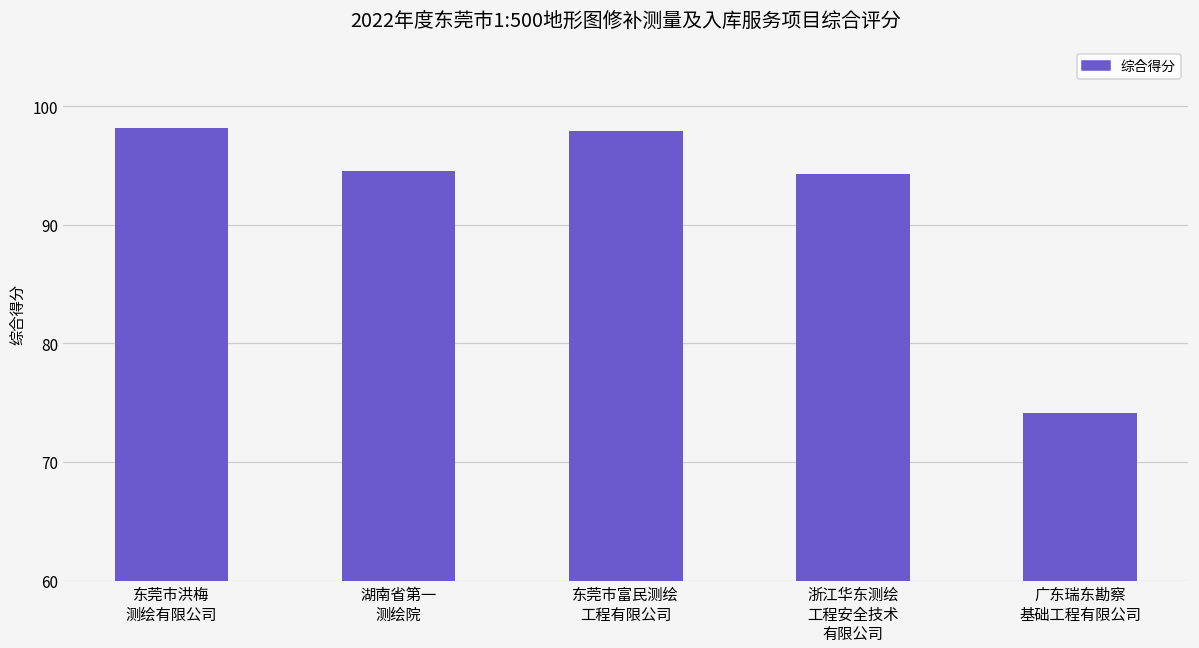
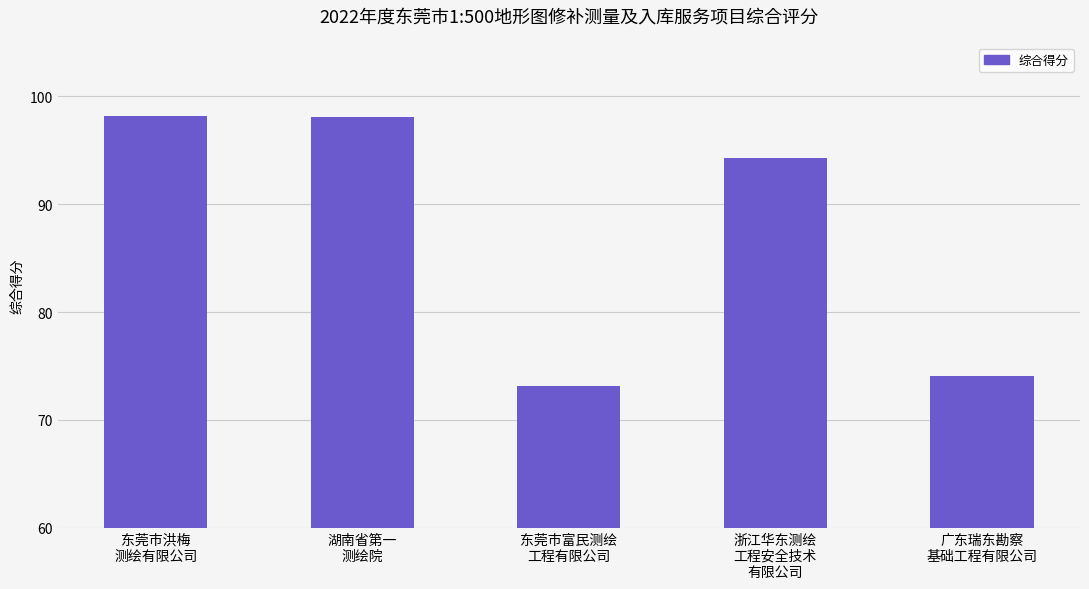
  {
    "东莞市洪梅 测绘有限公司": 98.2,
-   "湖南省第一 测绘院": 94.5,
-   "东莞市富民测绘 工程有限公司": 97.9,
+   "湖南省第一 测绘院": 98.1,
+   "东莞市富民测绘 工程有限公司": 73.2,
    "浙江华东测绘 工程安全技术 有限公司": 94.3,
    "广东瑞东勘察 基础工程有限公司": 74.1
  }
